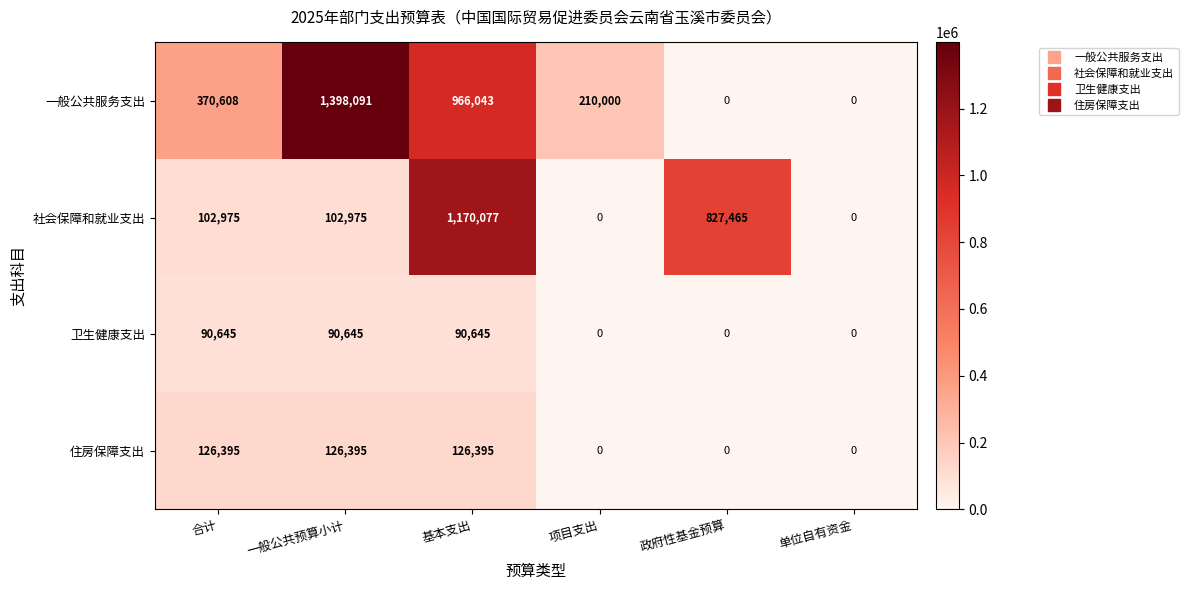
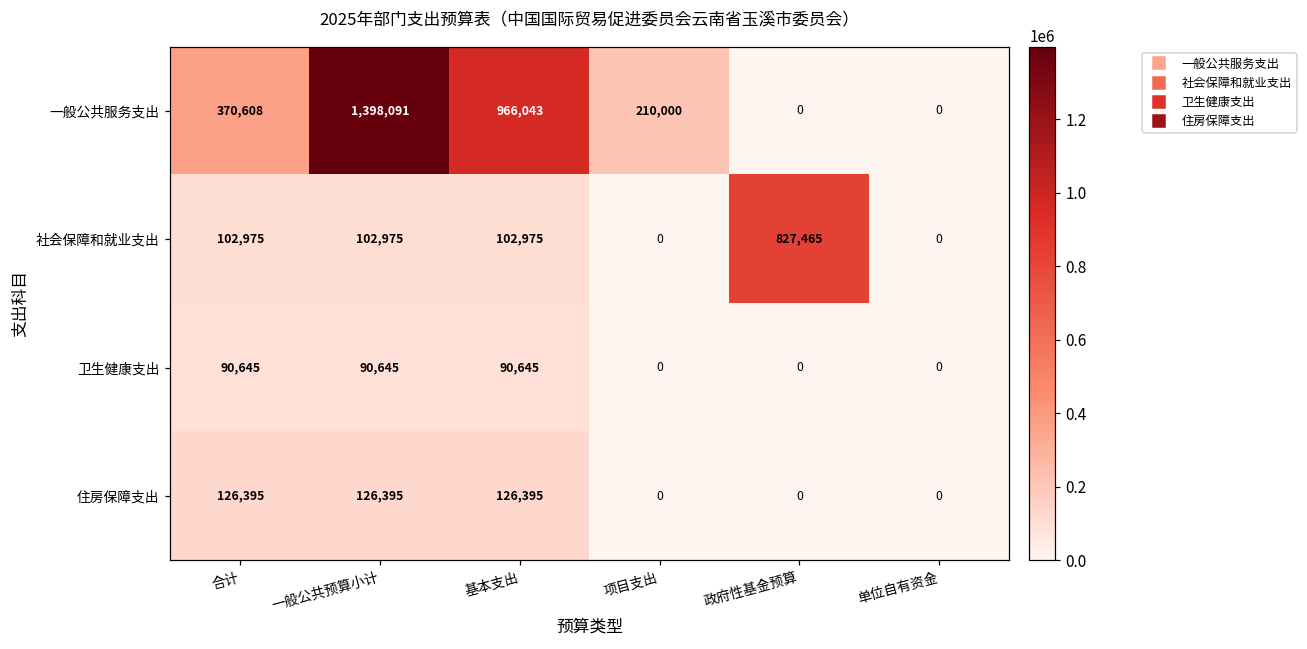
  {
    "一般公共服务支出": {
      "合计": "370,608",
      "一般公共预算小计": "1,398,091",
      "基本支出": "966,043",
      "项目支出": "210,000",
      "政府性基金预算": "0",
      "单位自有资金": "0"
    },
    "社会保障和就业支出": {
      "合计": "102,975",
      "一般公共预算小计": "102,975",
-     "基本支出": "1,170,077",
+     "基本支出": "102,975",
      "项目支出": "0",
      "政府性基金预算": "827,465",
      "单位自有资金": "0"
    },
    "卫生健康支出": {
      "合计": "90,645",
      "一般公共预算小计": "90,645",
      "基本支出": "90,645",
      "项目支出": "0",
      "政府性基金预算": "0",
      "单位自有资金": "0"
    },
    "住房保障支出": {
      "合计": "126,395",
      "一般公共预算小计": "126,395",
      "基本支出": "126,395",
      "项目支出": "0",
      "政府性基金预算": "0",
      "单位自有资金": "0"
    }
  }
